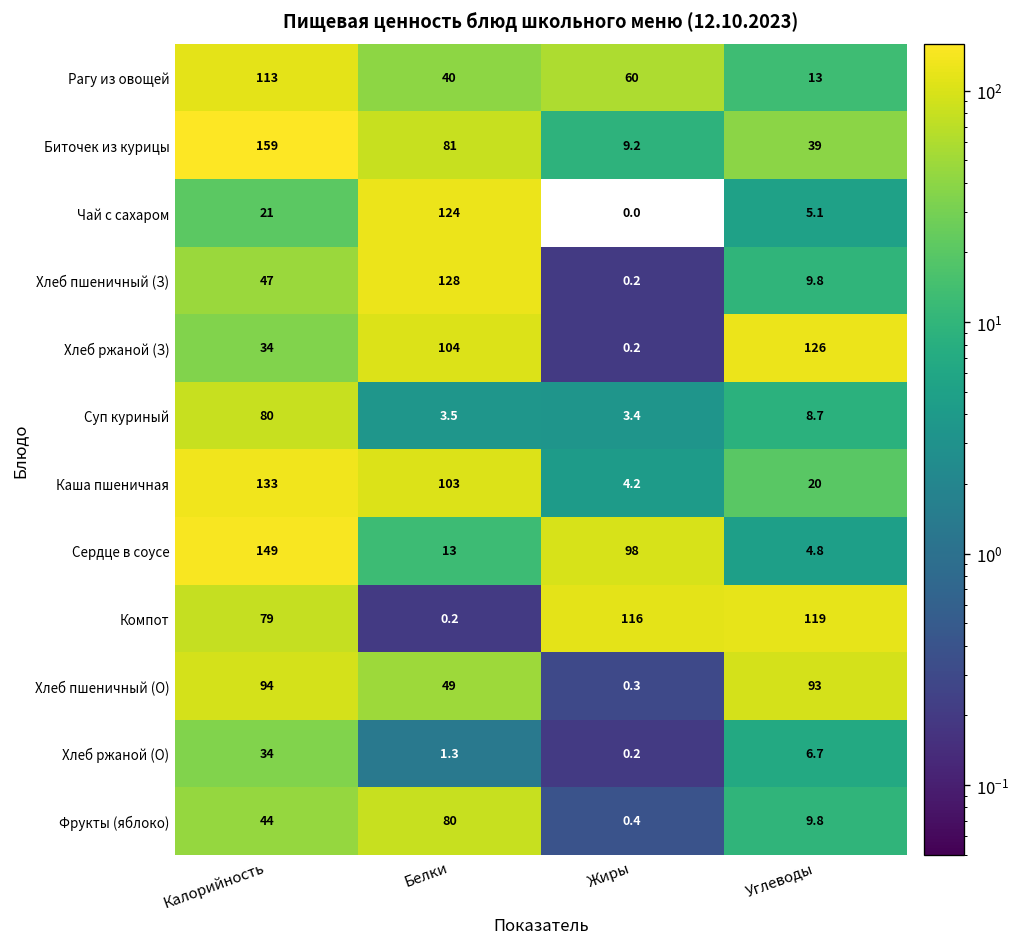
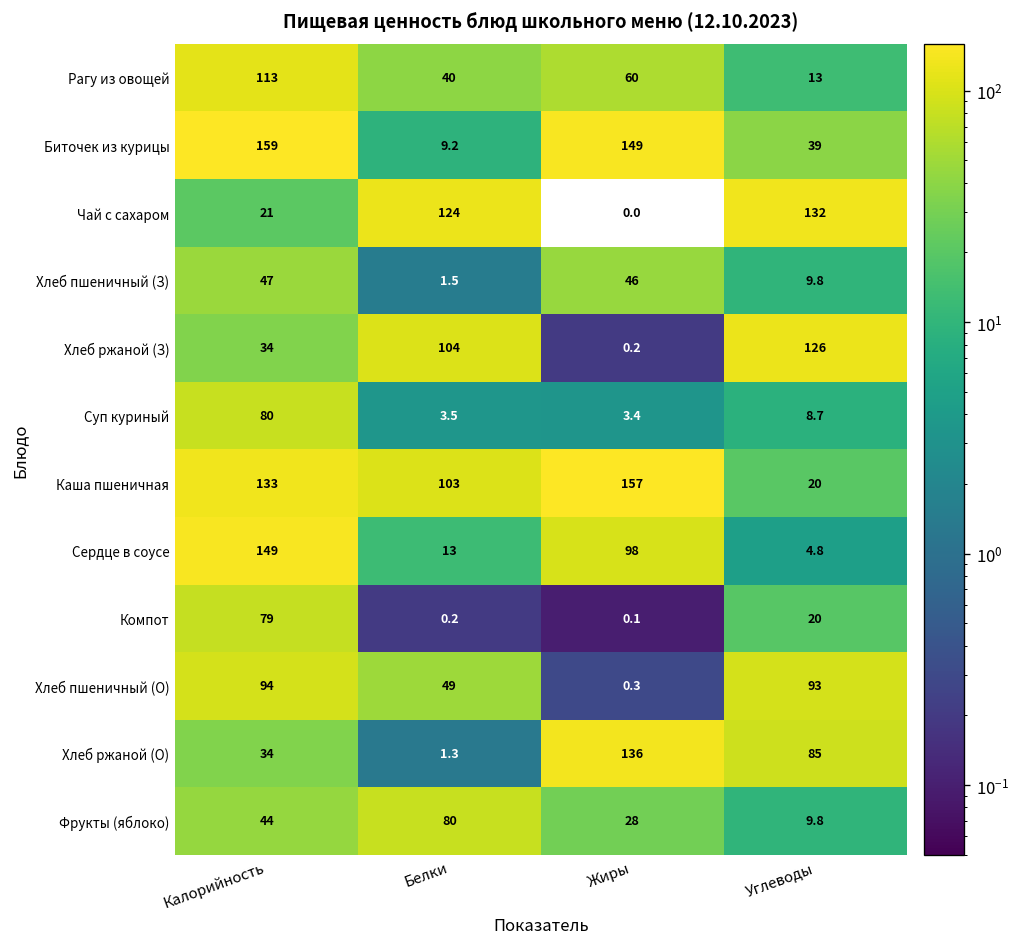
  {
    "Рагу из овощей": {
      "Калорийность": 113,
      "Белки": 40,
      "Жиры": 60,
      "Углеводы": 13
    },
    "Биточек из курицы": {
      "Калорийность": 159,
-     "Белки": 81,
-     "Жиры": 9.2,
+     "Белки": 9.2,
+     "Жиры": 149,
      "Углеводы": 39
    },
    "Чай с сахаром": {
      "Калорийность": 21,
      "Белки": 124,
      "Жиры": 0.0,
-     "Углеводы": 5.1
+     "Углеводы": 132
    },
    "Хлеб пшеничный (З)": {
      "Калорийность": 47,
-     "Белки": 128,
-     "Жиры": 0.2,
+     "Белки": 1.5,
+     "Жиры": 46,
      "Углеводы": 9.8
    },
    "Хлеб ржаной (З)": {
      "Калорийность": 34,
      "Белки": 104,
      "Жиры": 0.2,
      "Углеводы": 126
    },
    "Суп куриный": {
      "Калорийность": 80,
      "Белки": 3.5,
      "Жиры": 3.4,
      "Углеводы": 8.7
    },
    "Каша пшеничная": {
      "Калорийность": 133,
      "Белки": 103,
-     "Жиры": 4.2,
+     "Жиры": 157,
      "Углеводы": 20
    },
    "Сердце в соусе": {
      "Калорийность": 149,
      "Белки": 13,
      "Жиры": 98,
      "Углеводы": 4.8
    },
    "Компот": {
      "Калорийность": 79,
      "Белки": 0.2,
-     "Жиры": 116,
-     "Углеводы": 119
+     "Жиры": 0.1,
+     "Углеводы": 20
    },
    "Хлеб пшеничный (О)": {
      "Калорийность": 94,
      "Белки": 49,
      "Жиры": 0.3,
      "Углеводы": 93
    },
    "Хлеб ржаной (О)": {
      "Калорийность": 34,
      "Белки": 1.3,
-     "Жиры": 0.2,
-     "Углеводы": 6.7
+     "Жиры": 136,
+     "Углеводы": 85
    },
    "Фрукты (яблоко)": {
      "Калорийность": 44,
      "Белки": 80,
-     "Жиры": 0.4,
+     "Жиры": 28,
      "Углеводы": 9.8
    }
  }
